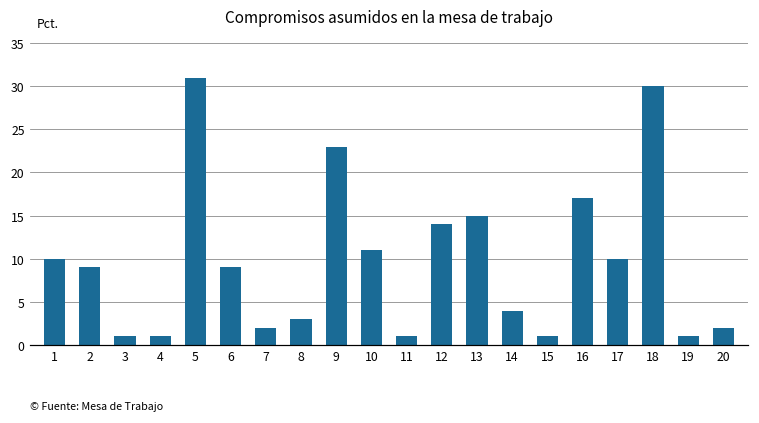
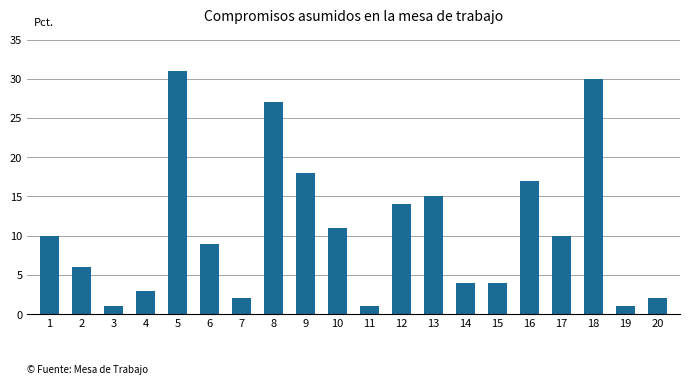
  {
    "1": 10,
-   "2": 9,
+   "2": 6,
    "3": 1,
-   "4": 1,
+   "4": 3,
    "5": 31,
    "6": 9,
    "7": 2,
-   "8": 3,
-   "9": 23,
+   "8": 27,
+   "9": 18,
    "10": 11,
    "11": 1,
    "12": 14,
    "13": 15,
    "14": 4,
-   "15": 1,
+   "15": 4,
    "16": 17,
    "17": 10,
    "18": 30,
    "19": 1,
    "20": 2
  }
